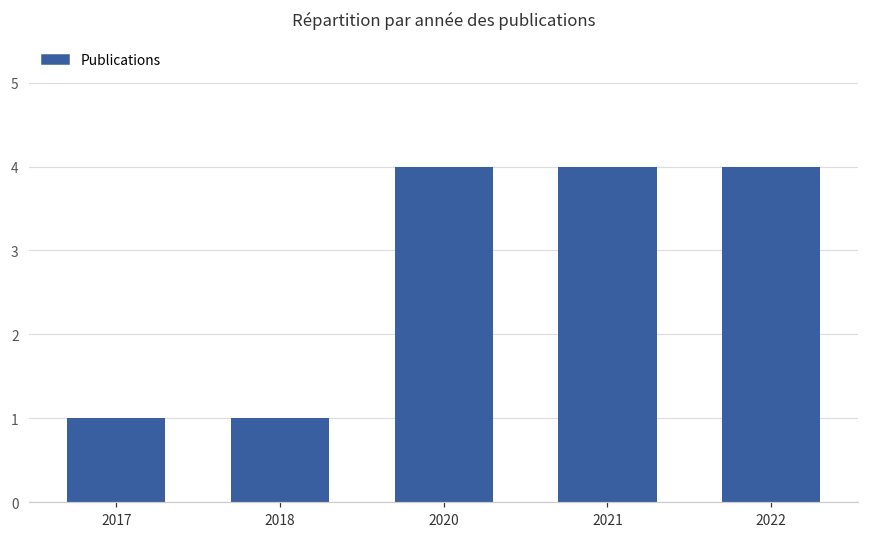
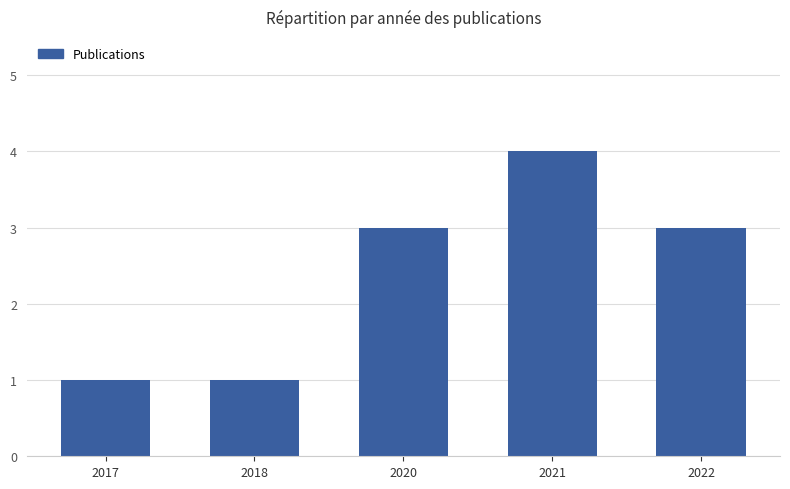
  {
    "2017": 1,
    "2018": 1,
-   "2020": 4,
+   "2020": 3,
    "2021": 4,
-   "2022": 4
+   "2022": 3
  }
